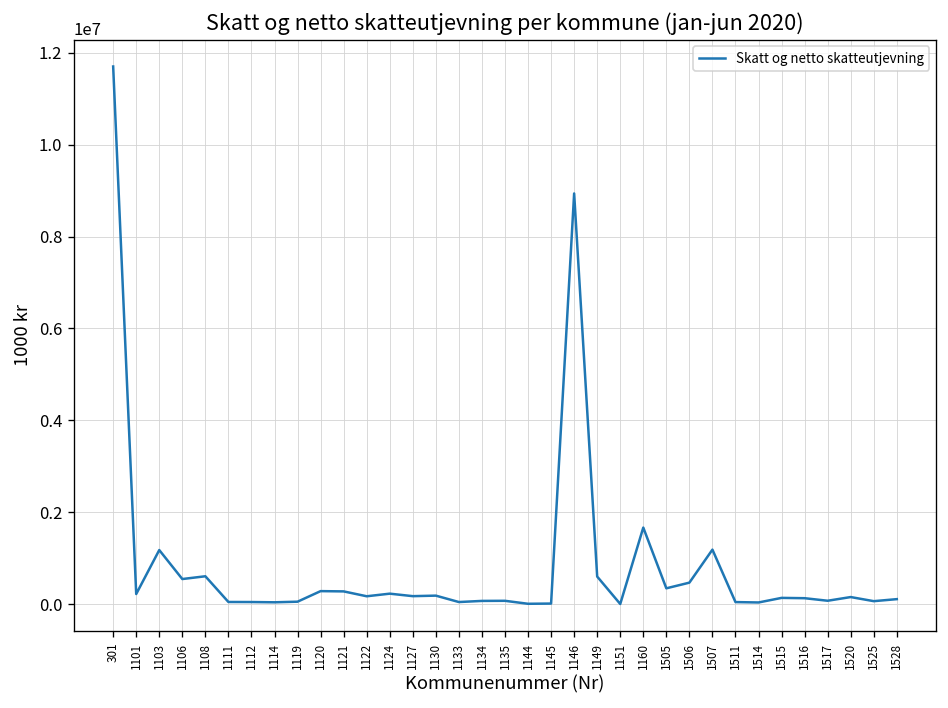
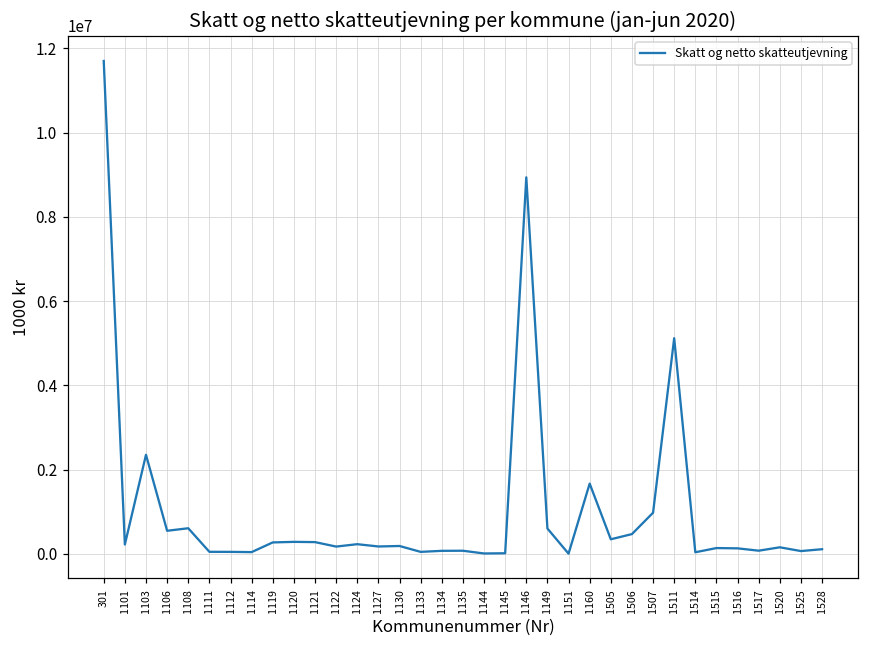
  {
    "301": 11700000,
    "1101": 200000,
-   "1103": 1200000,
+   "1103": 2400000,
    "1106": 500000,
    "1108": 600000,
    "1111": 0,
    "1112": 0,
    "1114": 0,
-   "1119": 100000,
+   "1119": 300000,
    "1120": 300000,
    "1121": 300000,
    "1122": 200000,
    "1124": 200000,
    "1127": 200000,
    "1130": 200000,
    "1133": 0,
    "1134": 100000,
    "1135": 100000,
    "1144": 0,
    "1145": 0,
    "1146": 8900000,
    "1149": 600000,
    "1151": 0,
    "1160": 1700000,
    "1505": 300000,
    "1506": 500000,
-   "1507": 1200000,
-   "1511": 0,
+   "1507": 1000000,
+   "1511": 5100000,
    "1514": 0,
    "1515": 100000,
    "1516": 100000,
    "1517": 100000,
    "1520": 200000,
    "1525": 100000,
    "1528": 100000
  }
